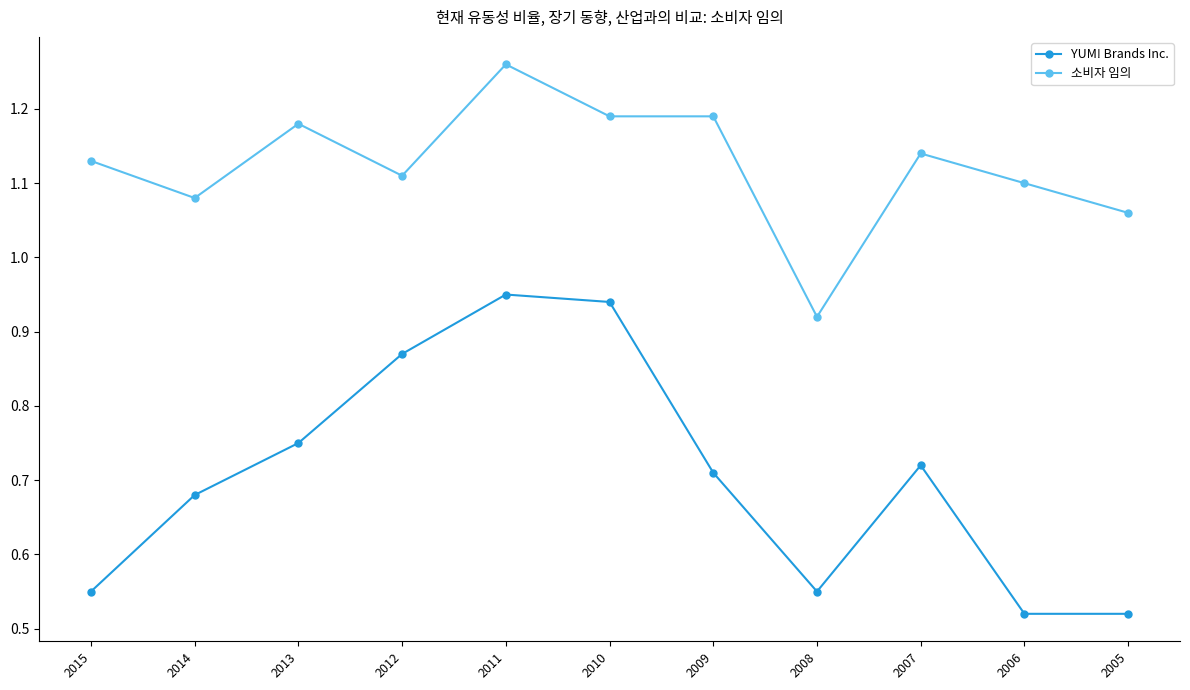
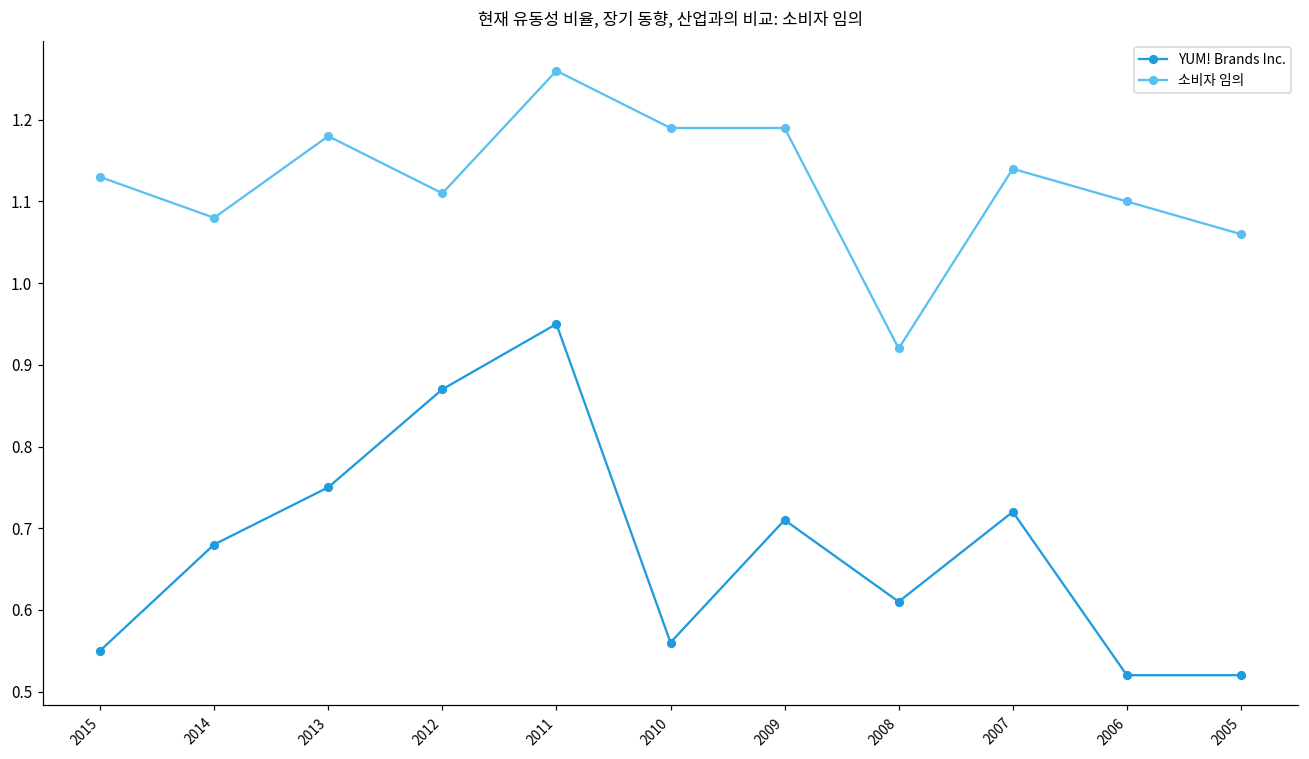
  {
    "YUM! Brands Inc.": {
      "2015": 0.55,
      "2014": 0.68,
      "2013": 0.75,
      "2012": 0.87,
      "2011": 0.95,
-     "2010": 0.94,
+     "2010": 0.56,
      "2009": 0.71,
-     "2008": 0.55,
+     "2008": 0.61,
      "2007": 0.72,
      "2006": 0.52,
      "2005": 0.52
    },
    "소비자 임의": {
      "2015": 1.13,
      "2014": 1.08,
      "2013": 1.18,
      "2012": 1.11,
      "2011": 1.26,
      "2010": 1.19,
      "2009": 1.19,
      "2008": 0.92,
      "2007": 1.14,
      "2006": 1.10,
      "2005": 1.06
    }
  }
